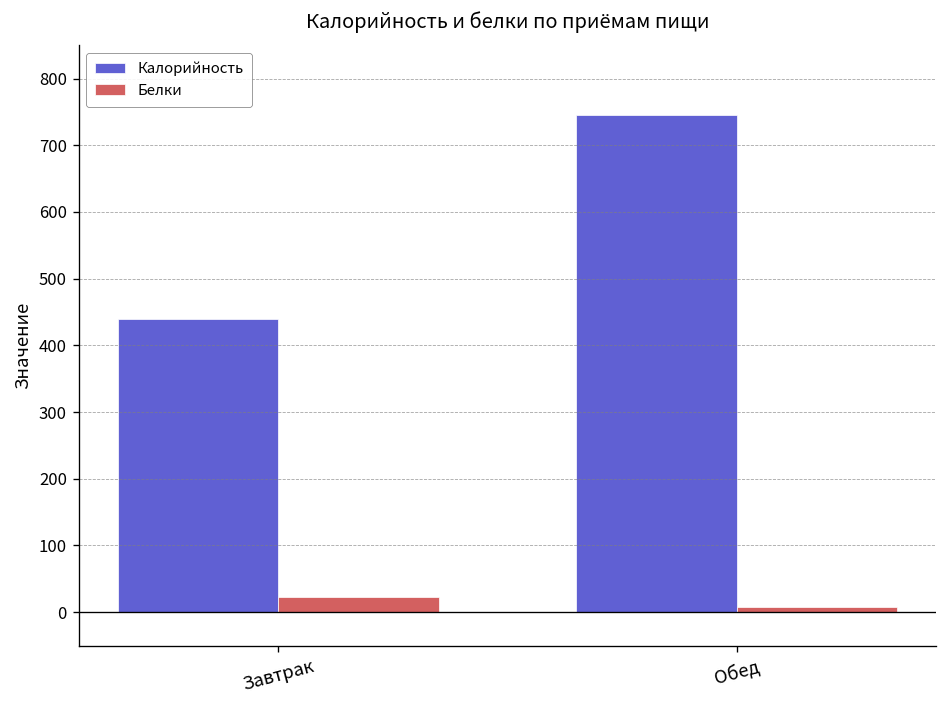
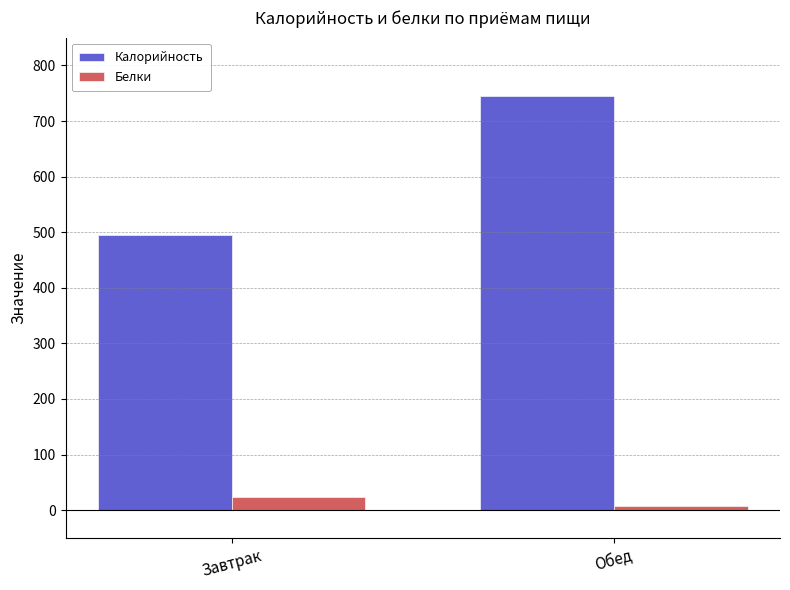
  {
    "Калорийность": {
-     "Завтрак": 440,
+     "Завтрак": 500,
      "Обед": 750
    },
    "Белки": {
      "Завтрак": 20,
      "Обед": 10
    }
  }
